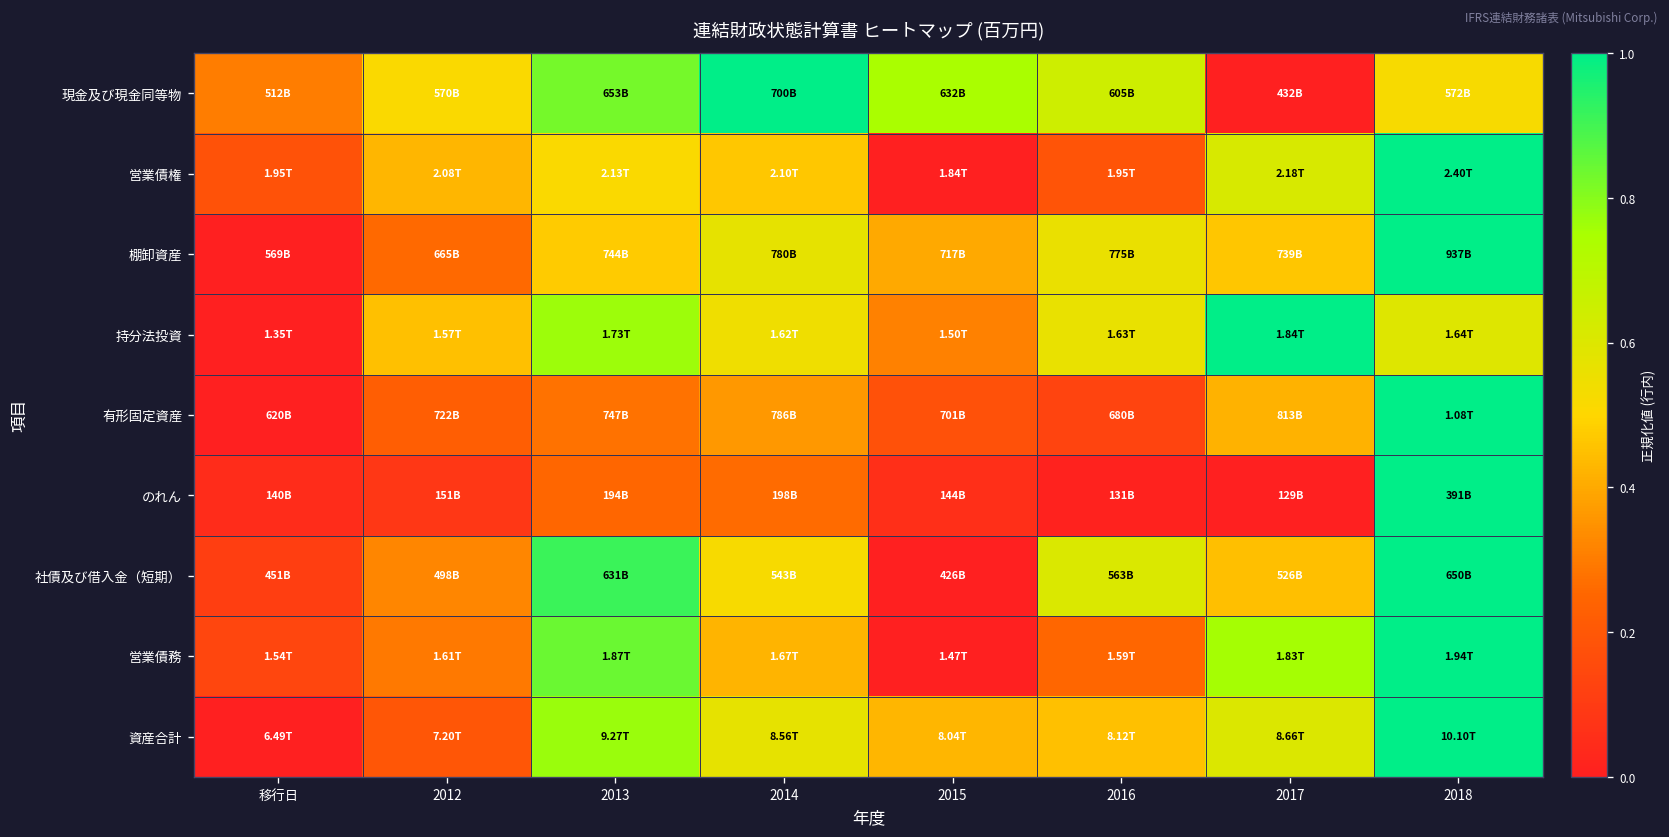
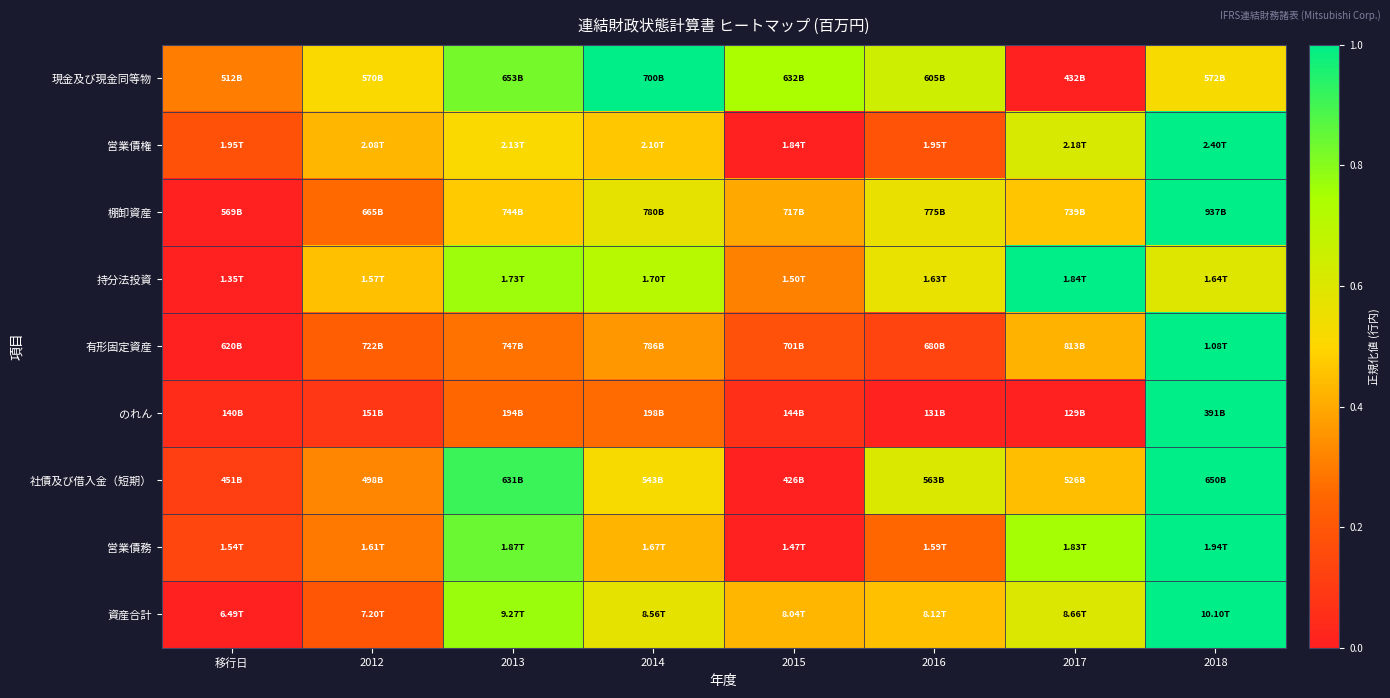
  {
    "現金及び現金同等物": {
      "移行日": "512B",
      "2012": "570B",
      "2013": "653B",
      "2014": "700B",
      "2015": "632B",
      "2016": "605B",
      "2017": "432B",
      "2018": "572B"
    },
    "営業債権": {
      "移行日": "1.95T",
      "2012": "2.08T",
      "2013": "2.13T",
      "2014": "2.10T",
      "2015": "1.84T",
      "2016": "1.95T",
      "2017": "2.18T",
      "2018": "2.40T"
    },
    "棚卸資産": {
      "移行日": "569B",
      "2012": "665B",
      "2013": "744B",
      "2014": "780B",
      "2015": "717B",
      "2016": "775B",
      "2017": "739B",
      "2018": "937B"
    },
    "持分法投資": {
      "移行日": "1.35T",
      "2012": "1.57T",
      "2013": "1.73T",
-     "2014": "1.62T",
+     "2014": "1.70T",
      "2015": "1.50T",
      "2016": "1.63T",
      "2017": "1.84T",
      "2018": "1.64T"
    },
    "有形固定資産": {
      "移行日": "620B",
      "2012": "722B",
      "2013": "747B",
      "2014": "786B",
      "2015": "701B",
      "2016": "680B",
      "2017": "813B",
      "2018": "1.08T"
    },
    "のれん": {
      "移行日": "140B",
      "2012": "151B",
      "2013": "194B",
      "2014": "198B",
      "2015": "144B",
      "2016": "131B",
      "2017": "129B",
      "2018": "391B"
    },
    "社債及び借入金（短期）": {
      "移行日": "451B",
      "2012": "498B",
      "2013": "631B",
      "2014": "543B",
      "2015": "426B",
      "2016": "563B",
      "2017": "526B",
      "2018": "650B"
    },
    "営業債務": {
      "移行日": "1.54T",
      "2012": "1.61T",
      "2013": "1.87T",
      "2014": "1.67T",
      "2015": "1.47T",
      "2016": "1.59T",
      "2017": "1.83T",
      "2018": "1.94T"
    },
    "資産合計": {
      "移行日": "6.49T",
      "2012": "7.20T",
      "2013": "9.27T",
      "2014": "8.56T",
      "2015": "8.04T",
      "2016": "8.12T",
      "2017": "8.66T",
      "2018": "10.10T"
    }
  }
